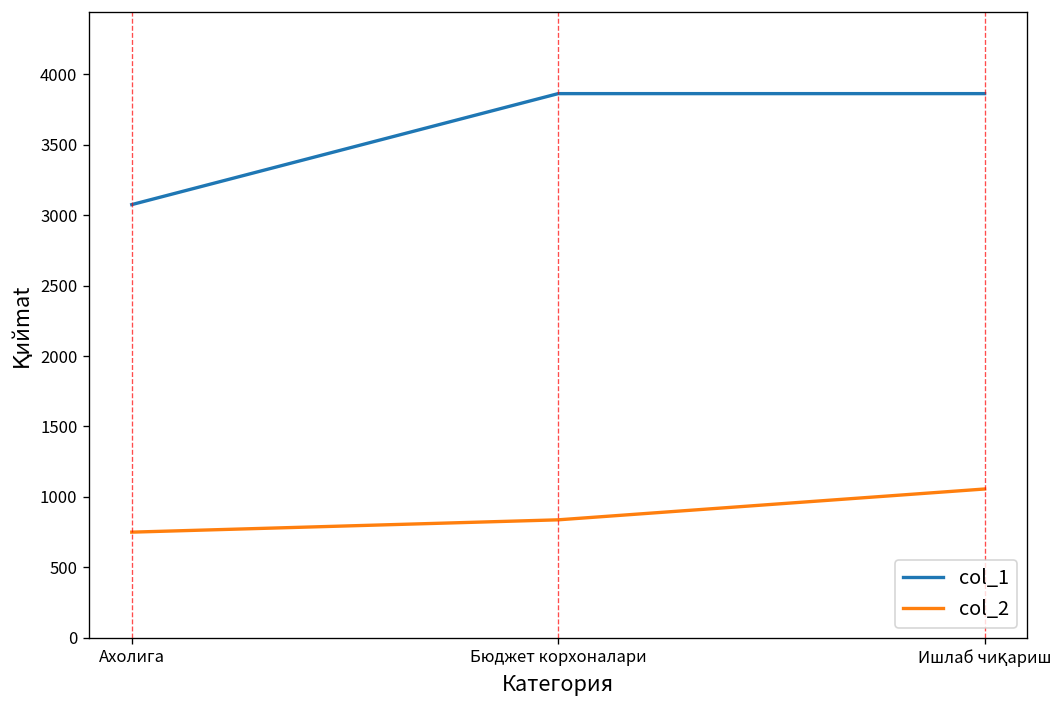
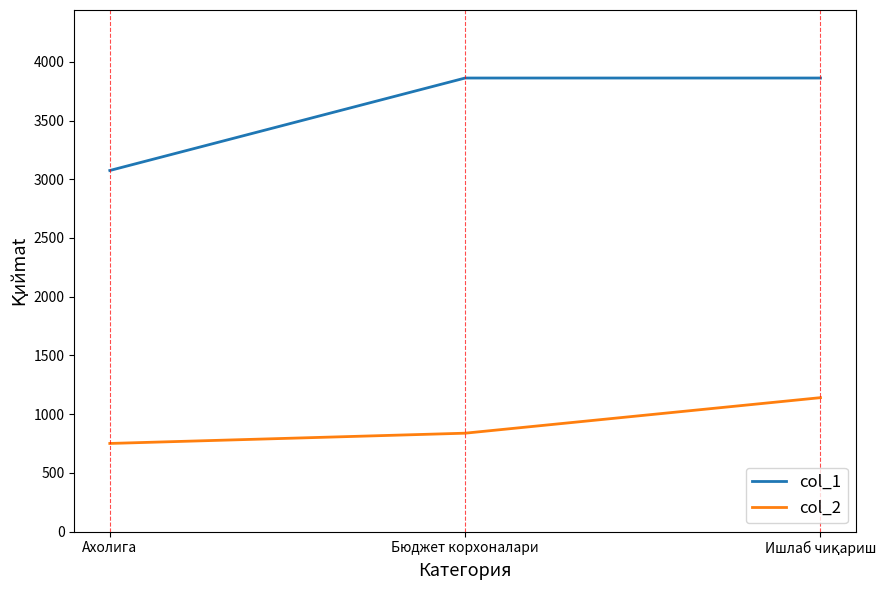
  {
    "col_1": {
      "Ахолига": 3070,
      "Бюджет корхоналари": 3860,
      "Ишлаб чиқариш": 3860
    },
    "col_2": {
      "Ахолига": 750,
      "Бюджет корхоналари": 840,
-     "Ишлаб чиқариш": 1060
+     "Ишлаб чиқариш": 1140
    }
  }
